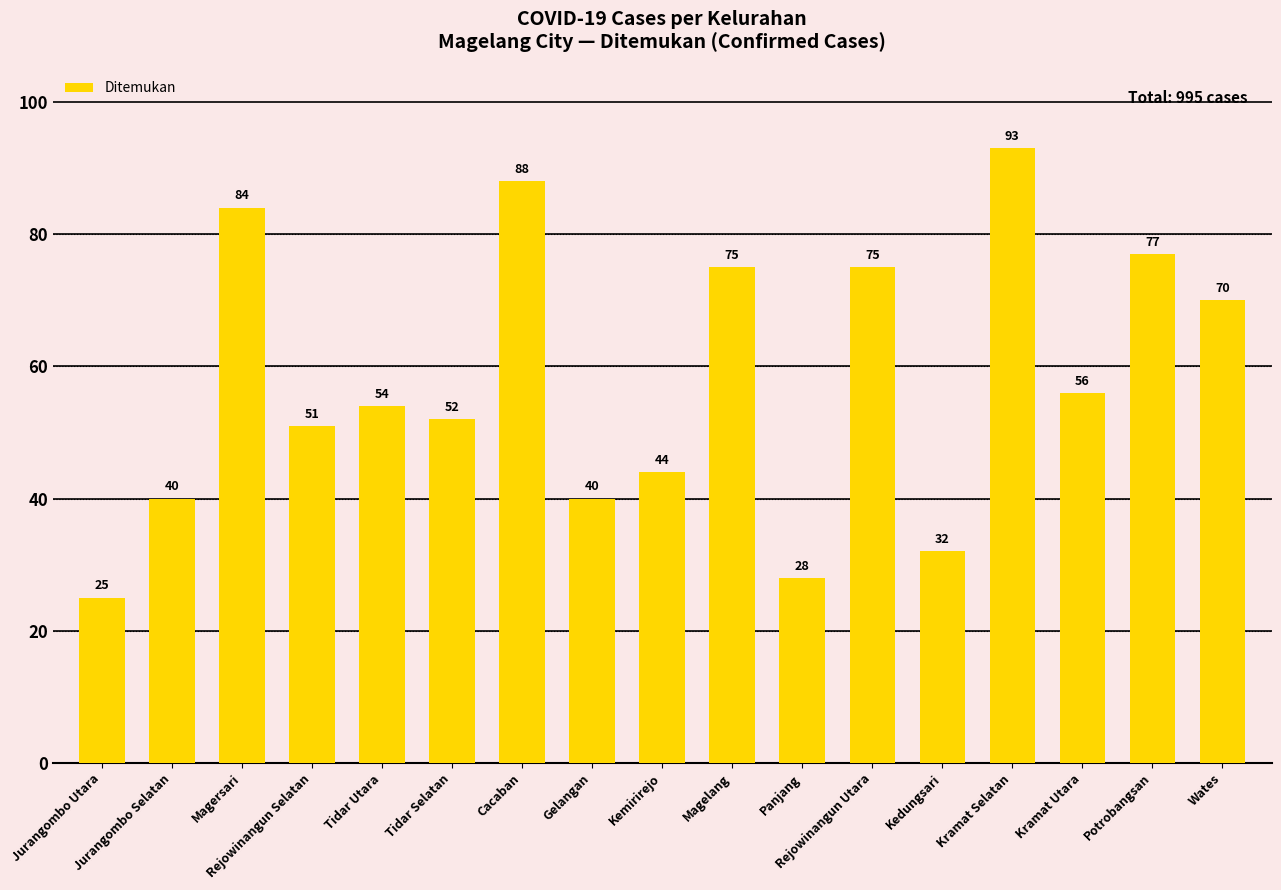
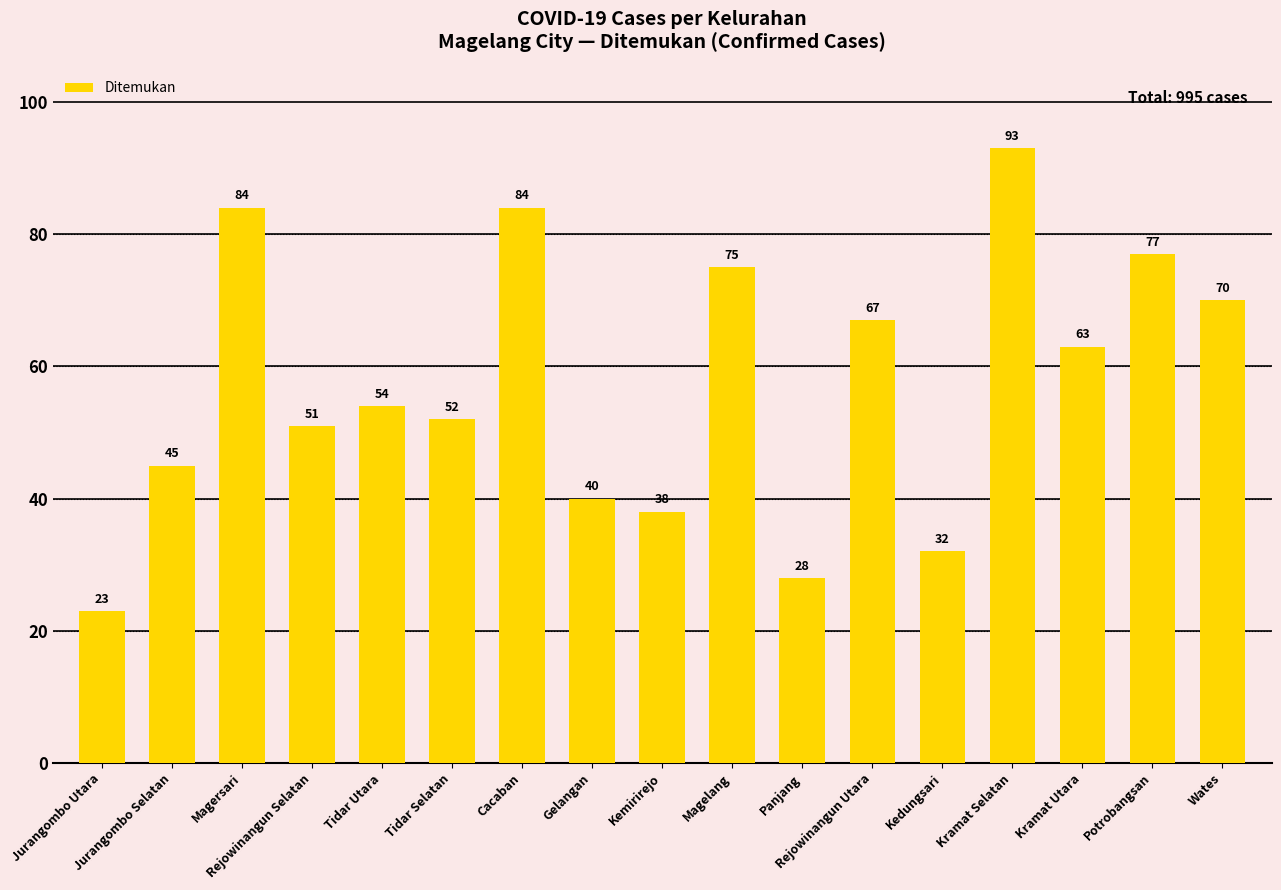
  {
-   "Jurangombo Utara": 25,
-   "Jurangombo Selatan": 40,
+   "Jurangombo Utara": 23,
+   "Jurangombo Selatan": 45,
    "Magersari": 84,
    "Rejowinangun Selatan": 51,
    "Tidar Utara": 54,
    "Tidar Selatan": 52,
-   "Cacaban": 88,
+   "Cacaban": 84,
    "Gelangan": 40,
-   "Kemirirejo": 44,
+   "Kemirirejo": 38,
    "Magelang": 75,
    "Panjang": 28,
-   "Rejowinangun Utara": 75,
+   "Rejowinangun Utara": 67,
    "Kedungsari": 32,
    "Kramat Selatan": 93,
-   "Kramat Utara": 56,
+   "Kramat Utara": 63,
    "Potrobangsan": 77,
    "Wates": 70
  }
